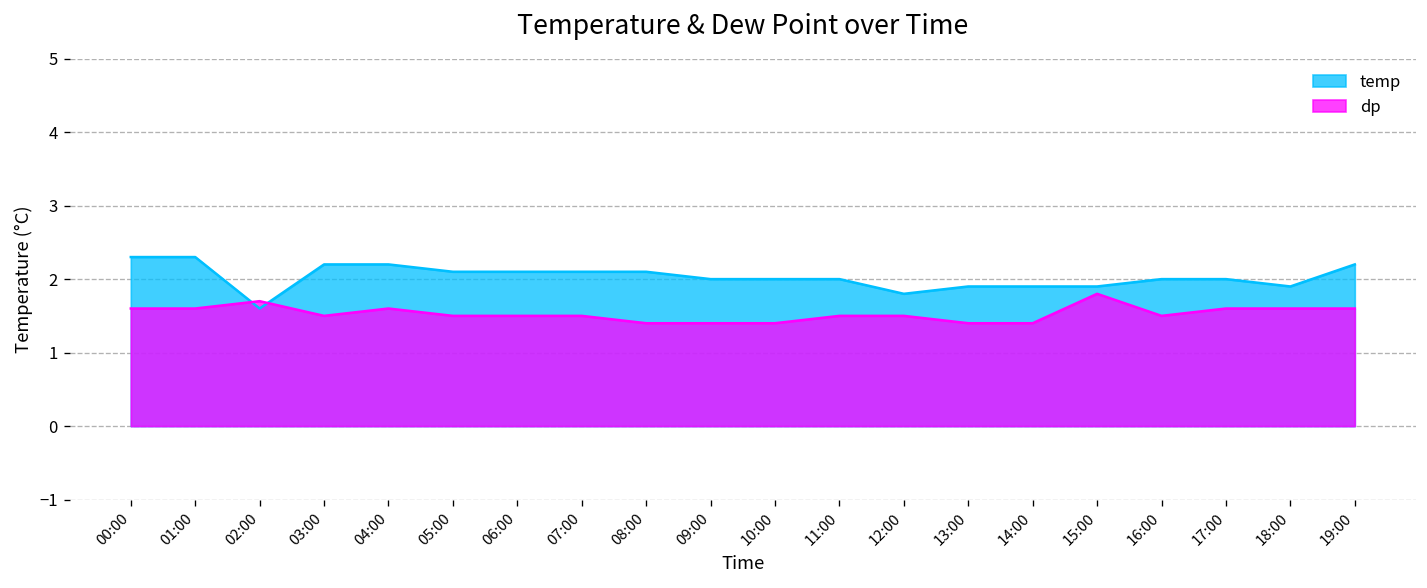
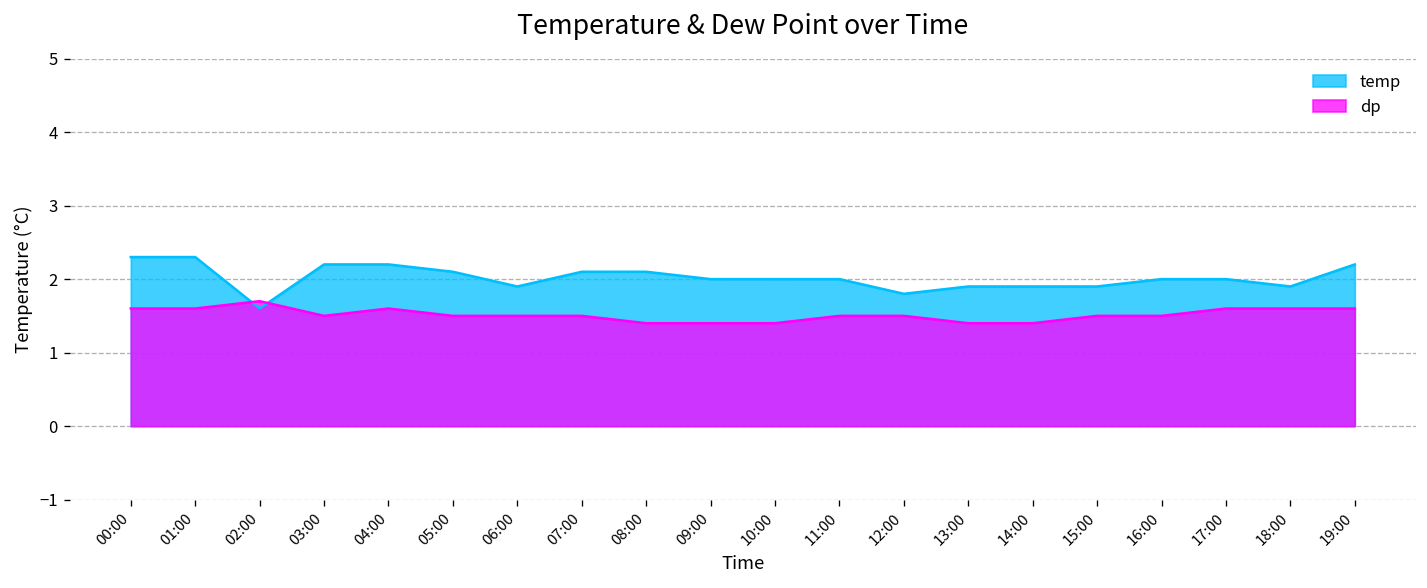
  {
    "temp": {
      "00:00": 2.3,
      "01:00": 2.3,
      "02:00": 1.6,
      "03:00": 2.2,
      "04:00": 2.2,
      "05:00": 2.1,
-     "06:00": 2.1,
+     "06:00": 1.9,
      "07:00": 2.1,
      "08:00": 2.1,
      "09:00": 2.0,
      "10:00": 2.0,
      "11:00": 2.0,
      "12:00": 1.8,
      "13:00": 1.9,
      "14:00": 1.9,
      "15:00": 1.9,
      "16:00": 2.0,
      "17:00": 2.0,
      "18:00": 1.9,
      "19:00": 2.2
    },
    "dp": {
      "00:00": 1.6,
      "01:00": 1.6,
      "02:00": 1.7,
      "03:00": 1.5,
      "04:00": 1.6,
      "05:00": 1.5,
      "06:00": 1.5,
      "07:00": 1.5,
      "08:00": 1.4,
      "09:00": 1.4,
      "10:00": 1.4,
      "11:00": 1.5,
      "12:00": 1.5,
      "13:00": 1.4,
      "14:00": 1.4,
-     "15:00": 1.8,
+     "15:00": 1.5,
      "16:00": 1.5,
      "17:00": 1.6,
      "18:00": 1.6,
      "19:00": 1.6
    }
  }
